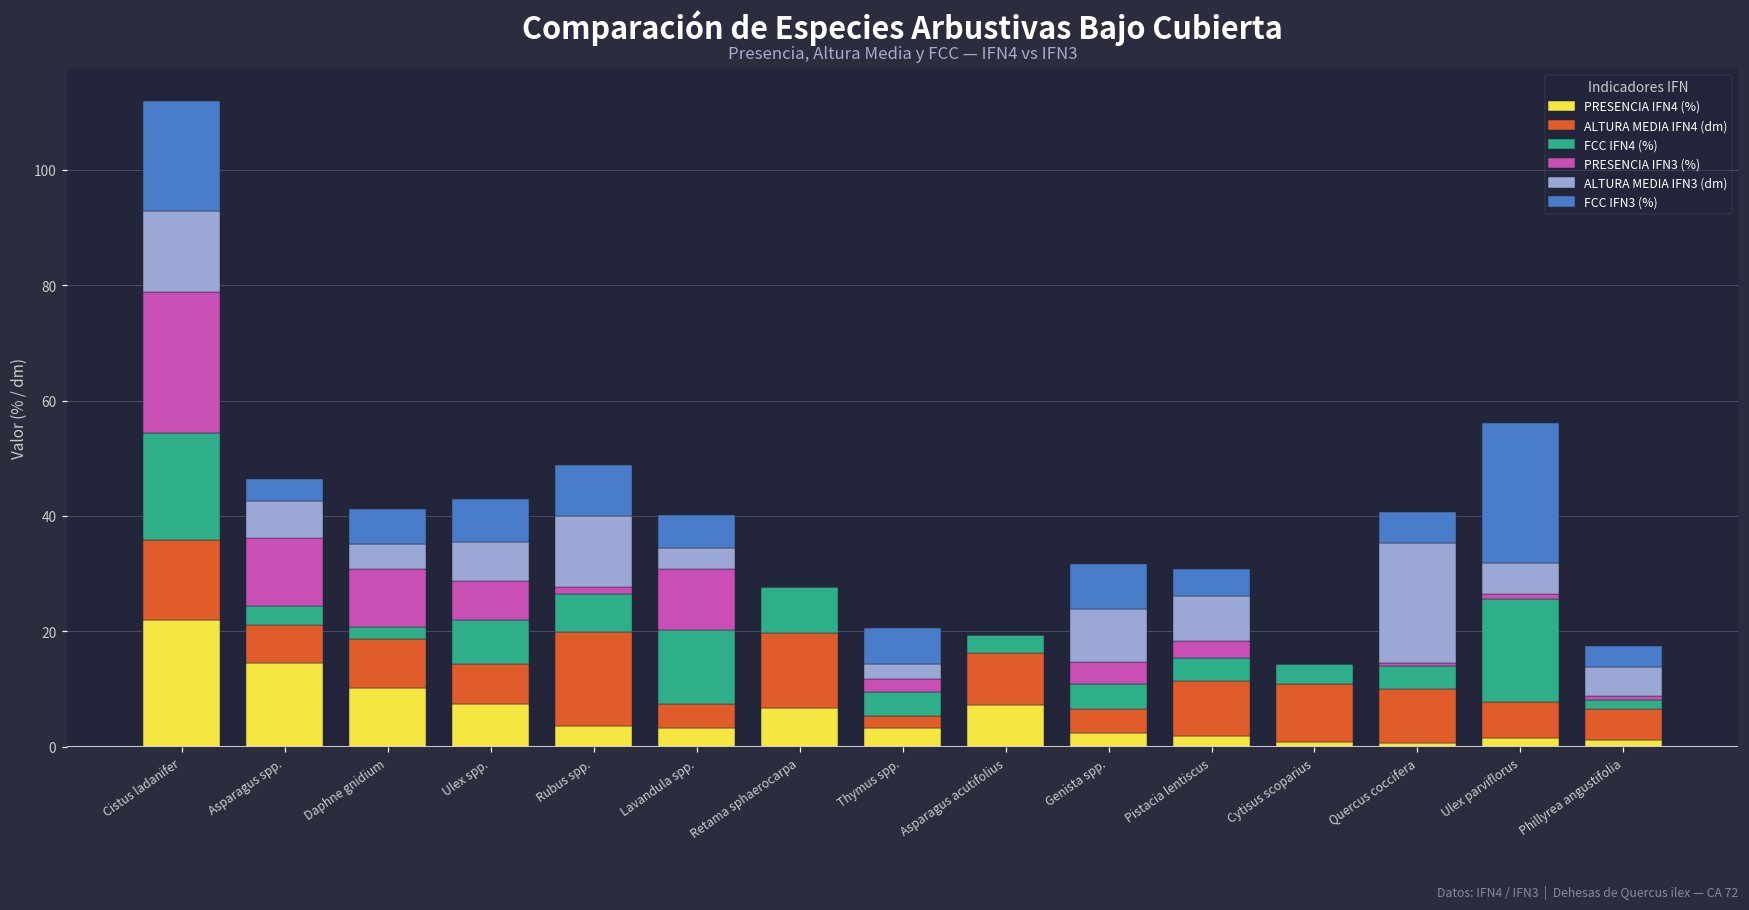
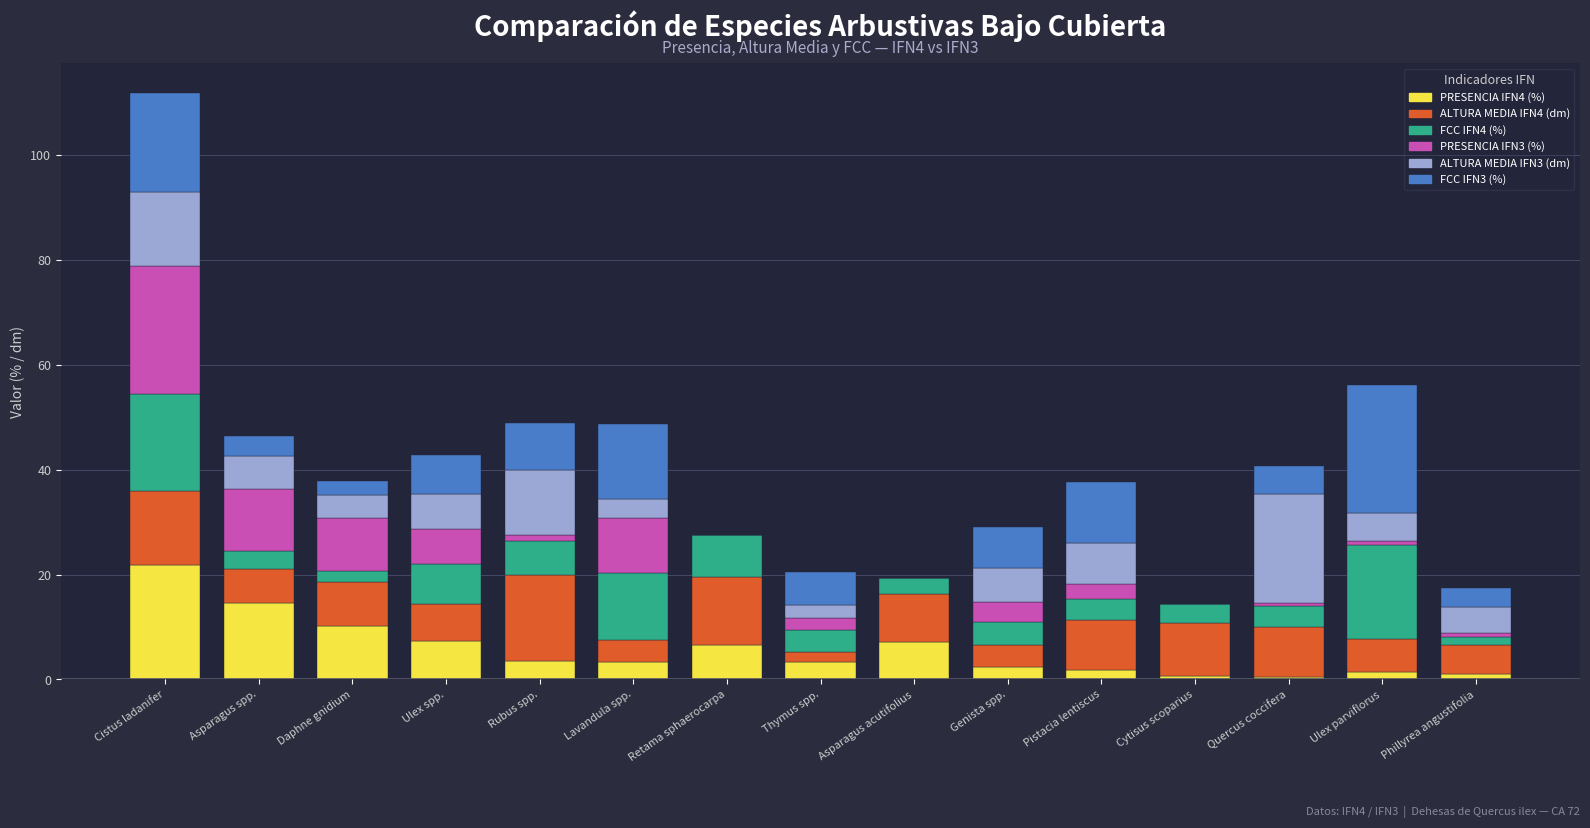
  {
    "ALTURA MEDIA IFN4 (dm)": {
      "Cistus ladanifer": 14,
      "Asparagus spp.": 7,
      "Daphne gnidium": 9,
      "Ulex spp.": 7,
      "Rubus spp.": 16,
      "Lavandula spp.": 4,
      "Retama sphaerocarpa": 13,
      "Thymus spp.": 2,
      "Asparagus acutifolius": 9,
      "Genista spp.": 4,
      "Pistacia lentiscus": 10,
      "Cytisus scoparius": 10,
      "Quercus coccifera": 9,
      "Ulex parviflorus": 6,
      "Phillyrea angustifolia": 5
    },
    "FCC IFN4 (%)": {
      "Cistus ladanifer": 19,
      "Asparagus spp.": 3,
      "Daphne gnidium": 2,
      "Ulex spp.": 8,
      "Rubus spp.": 7,
      "Lavandula spp.": 13,
      "Retama sphaerocarpa": 8,
      "Thymus spp.": 4,
      "Asparagus acutifolius": 3,
      "Genista spp.": 4,
      "Pistacia lentiscus": 4,
      "Cytisus scoparius": 4,
      "Quercus coccifera": 4,
      "Ulex parviflorus": 18,
      "Phillyrea angustifolia": 2
    },
    "PRESENCIA IFN3 (%)": {
      "Cistus ladanifer": 24,
      "Asparagus spp.": 12,
      "Daphne gnidium": 10,
      "Ulex spp.": 7,
      "Rubus spp.": 1,
      "Lavandula spp.": 10,
      "Retama sphaerocarpa": 0,
      "Thymus spp.": 2,
      "Asparagus acutifolius": 0,
      "Genista spp.": 4,
      "Pistacia lentiscus": 3,
      "Cytisus scoparius": 0,
      "Quercus coccifera": 1,
      "Ulex parviflorus": 1,
      "Phillyrea angustifolia": 1
    },
    "ALTURA MEDIA IFN3 (dm)": {
      "Cistus ladanifer": 14,
      "Asparagus spp.": 6,
      "Daphne gnidium": 4,
      "Ulex spp.": 7,
      "Rubus spp.": 12,
      "Lavandula spp.": 4,
      "Retama sphaerocarpa": 0,
      "Thymus spp.": 3,
      "Asparagus acutifolius": 0,
-     "Genista spp.": 9,
+     "Genista spp.": 7,
      "Pistacia lentiscus": 8,
      "Cytisus scoparius": 0,
      "Quercus coccifera": 21,
      "Ulex parviflorus": 5,
      "Phillyrea angustifolia": 5
    },
    "FCC IFN3 (%)": {
      "Cistus ladanifer": 19,
      "Asparagus spp.": 4,
-     "Daphne gnidium": 6,
+     "Daphne gnidium": 3,
      "Ulex spp.": 7,
      "Rubus spp.": 9,
-     "Lavandula spp.": 6,
+     "Lavandula spp.": 14,
      "Retama sphaerocarpa": 0,
      "Thymus spp.": 6,
      "Asparagus acutifolius": 0,
      "Genista spp.": 8,
-     "Pistacia lentiscus": 5,
+     "Pistacia lentiscus": 12,
      "Cytisus scoparius": 0,
      "Quercus coccifera": 5,
      "Ulex parviflorus": 24,
      "Phillyrea angustifolia": 4
    }
  }
